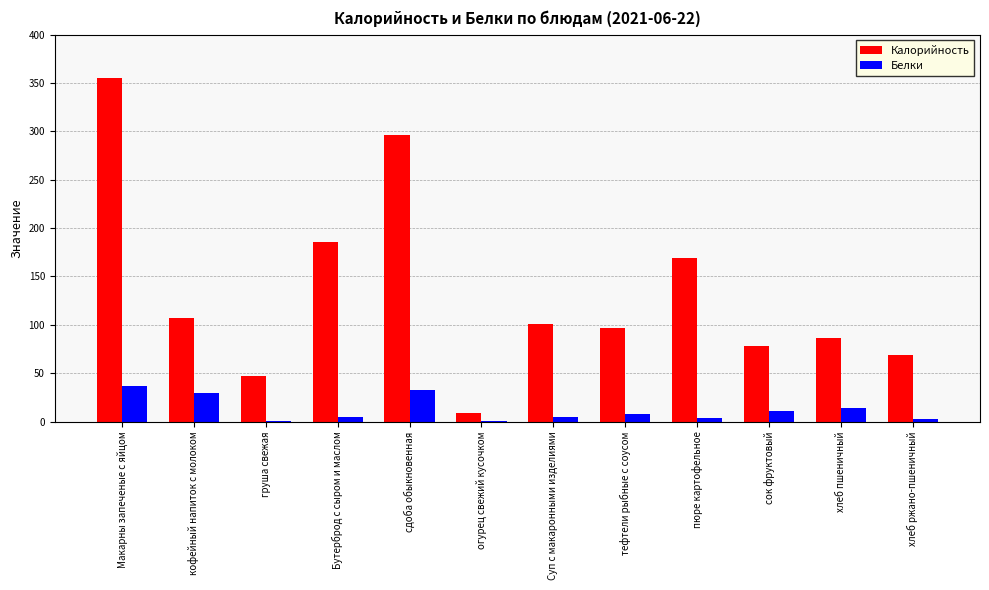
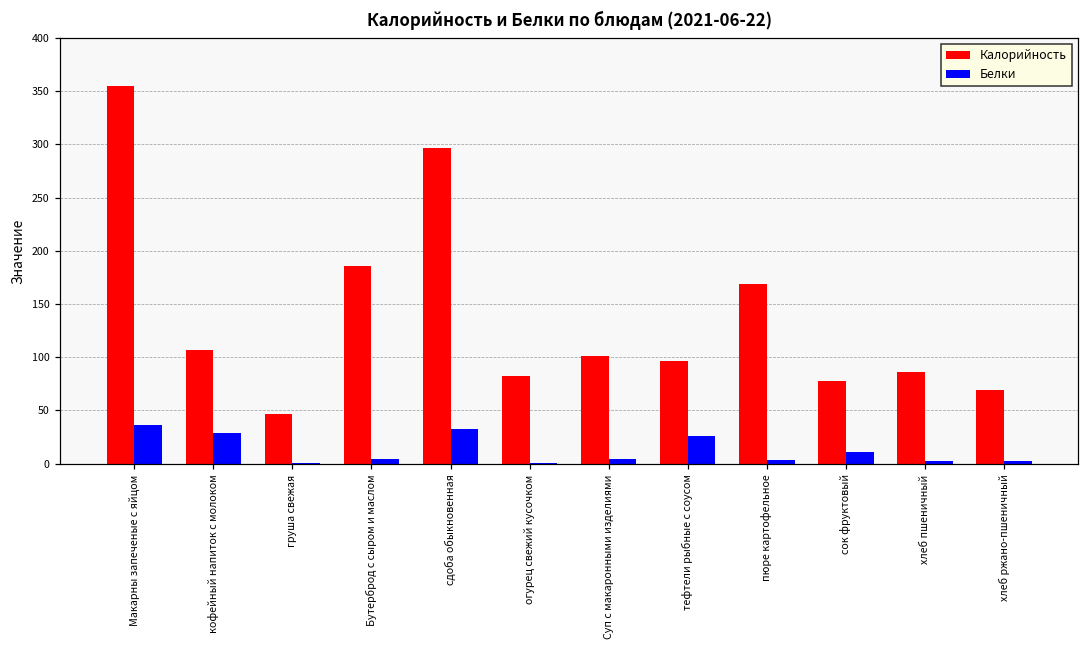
  {
    "Калорийность": {
      "Макарны запеченые с яйцом": 360,
      "кофейный напиток с молоком": 110,
      "груша свежая": 50,
      "Бутерброд с сыром и маслом": 190,
      "сдоба обыкновенная": 300,
-     "огурец свежий кусочком": 10,
+     "огурец свежий кусочком": 80,
      "Суп с макаронными изделиями": 100,
      "тефтели рыбные с соусом": 100,
      "пюре картофельное": 170,
      "сок фруктовый": 80,
      "хлеб пшеничный": 90,
      "хлеб ржано-пшеничный": 70
    },
    "Белки": {
      "Макарны запеченые с яйцом": 40,
      "кофейный напиток с молоком": 30,
      "Бутерброд с сыром и маслом": 0,
      "сдоба обыкновенная": 30,
      "Суп с макаронными изделиями": 0,
-     "тефтели рыбные с соусом": 10,
+     "тефтели рыбные с соусом": 30,
      "пюре картофельное": 0,
      "сок фруктовый": 10,
-     "хлеб пшеничный": 10
+     "хлеб пшеничный": 0
    }
  }
